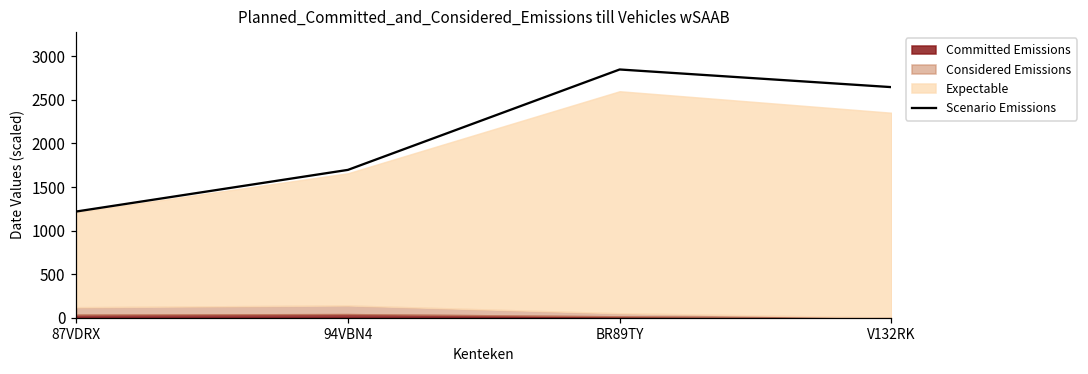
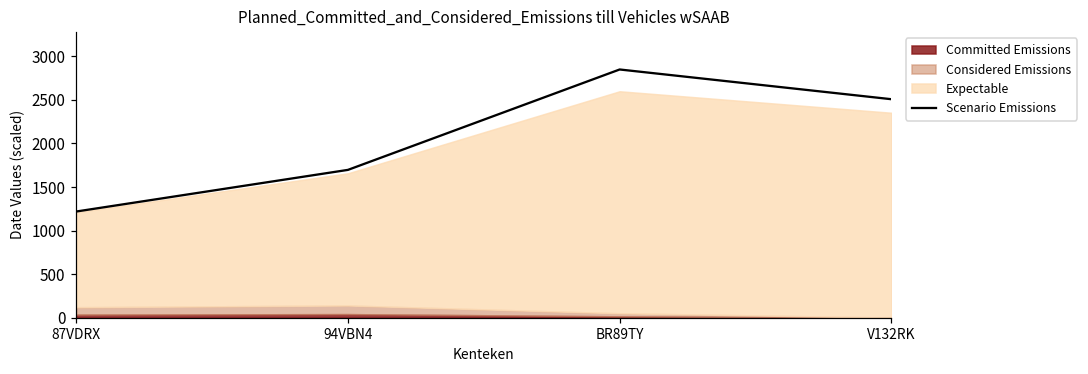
  {
    "Committed Emissions": {
      "87VDRX": 0,
      "94VBN4": 0
    },
    "Scenario Emissions": {
      "94VBN4": 1700,
      "BR89TY": 2900,
-     "V132RK": 2600
+     "V132RK": 2500
    },
    "Considered Emissions": {
      "87VDRX": 100,
      "94VBN4": 100,
      "BR89TY": 0
    },
    "Expectable": {
      "94VBN4": 1500,
      "BR89TY": 2600,
      "V132RK": 2400
    }
  }
